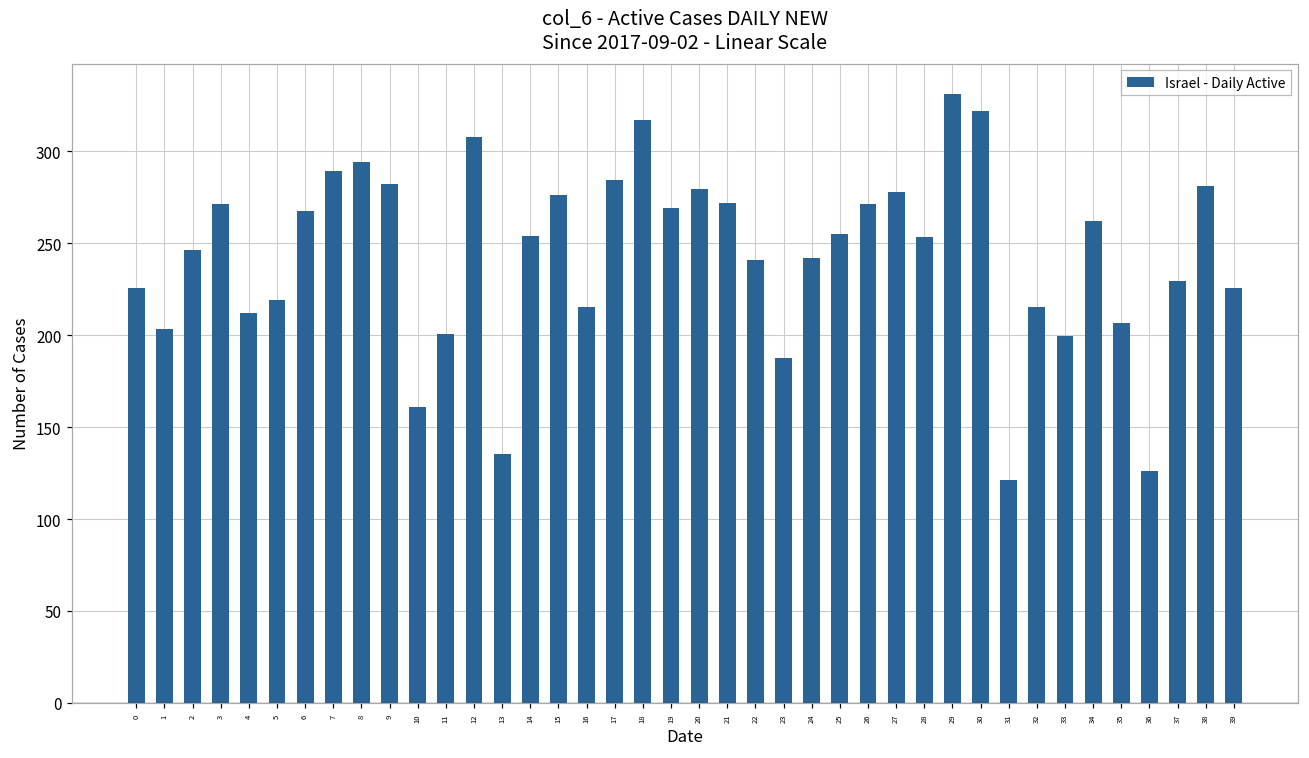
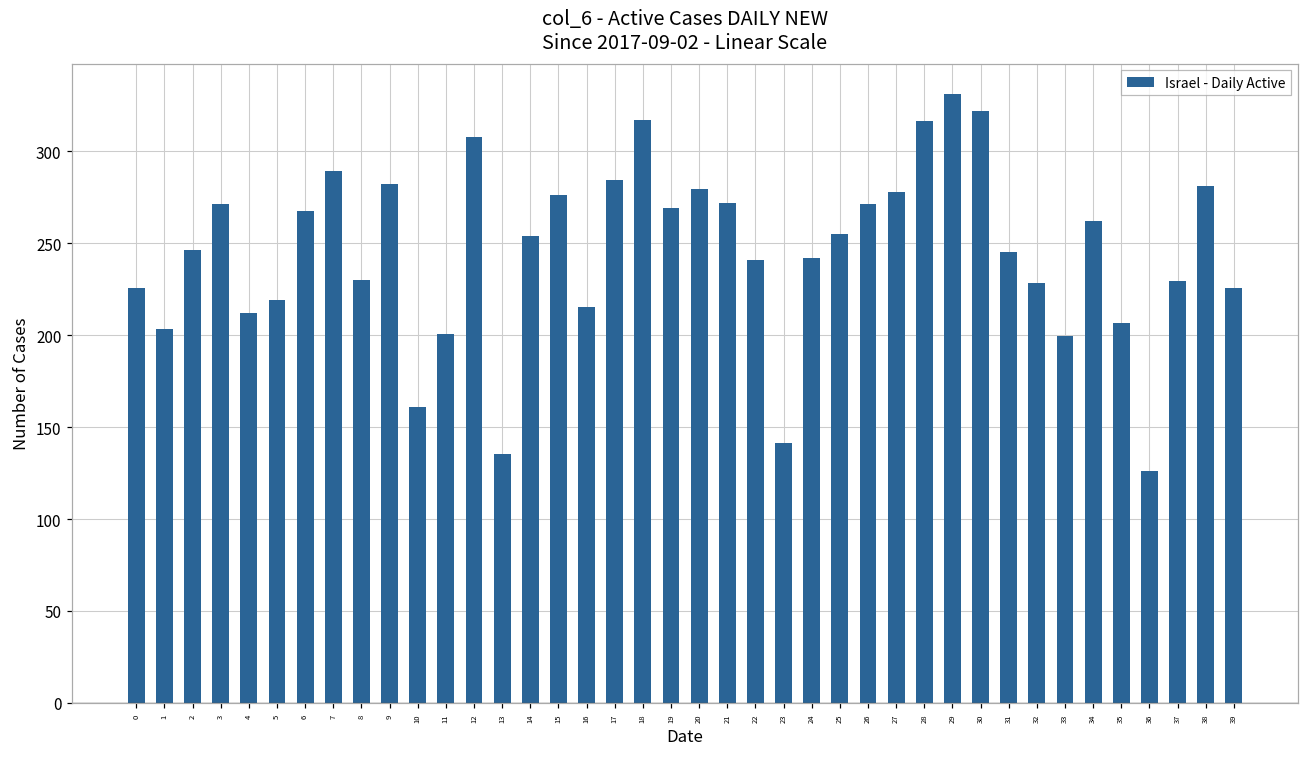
  {
    "0": 225,
    "1": 203,
    "2": 246,
    "3": 272,
    "4": 212,
    "5": 219,
    "6": 268,
    "7": 290,
-   "8": 294,
+   "8": 230,
    "9": 283,
    "10": 161,
    "11": 201,
    "12": 308,
    "13": 135,
    "14": 254,
    "15": 276,
    "16": 215,
    "17": 284,
    "18": 317,
    "19": 269,
    "20": 280,
    "21": 272,
    "22": 241,
-   "23": 188,
+   "23": 142,
    "24": 242,
    "25": 255,
    "26": 271,
    "27": 278,
-   "28": 253,
+   "28": 317,
    "29": 331,
    "30": 322,
-   "31": 121,
-   "32": 216,
+   "31": 246,
+   "32": 228,
    "33": 199,
    "34": 262,
    "35": 207,
    "36": 126,
    "37": 230,
    "38": 281,
    "39": 225
  }
